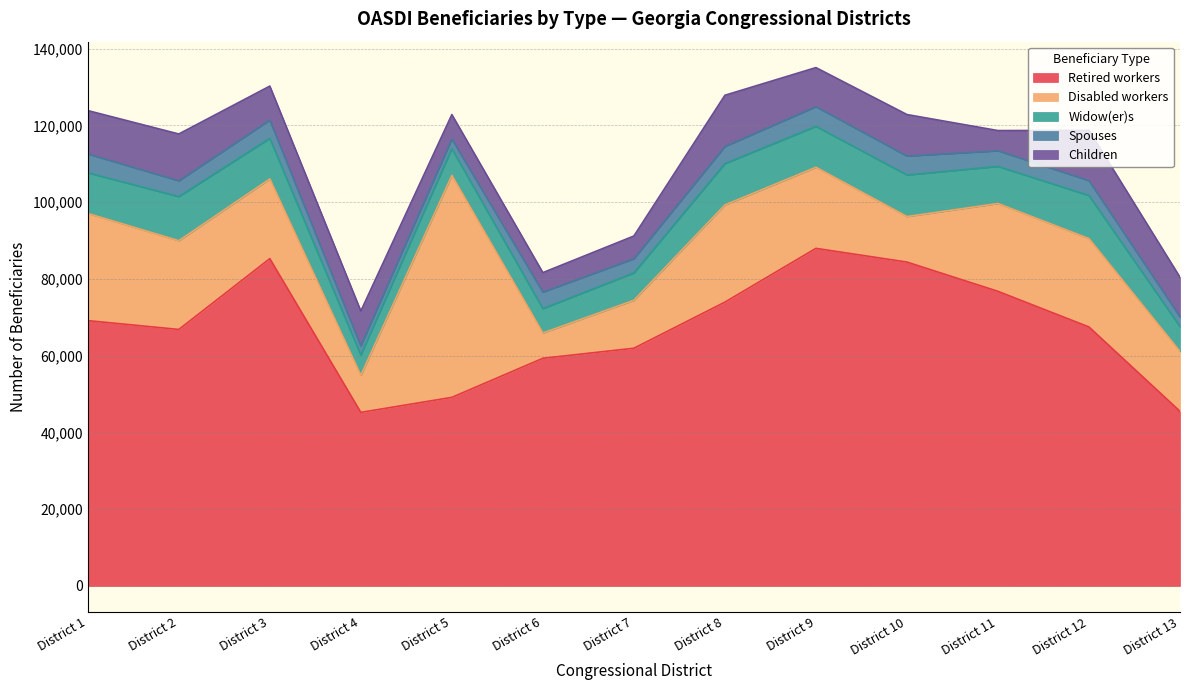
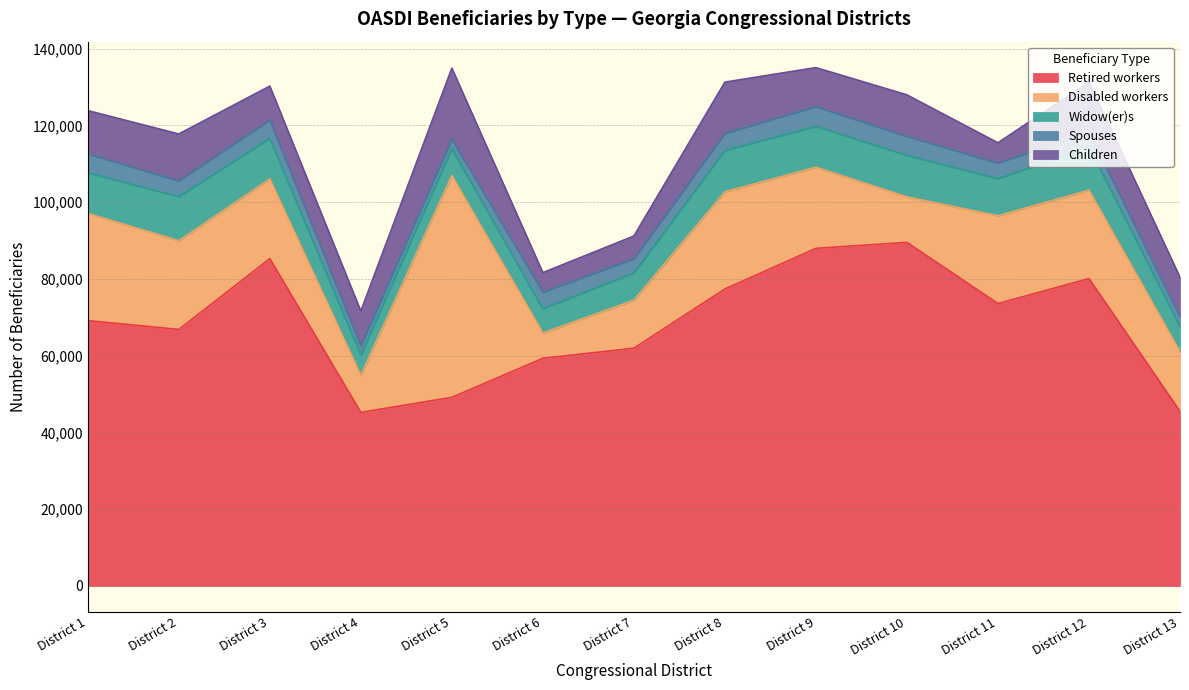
  {
    "Retired workers": {
      "District 1": "69,000",
      "District 2": "67,000",
      "District 3": "85,000",
      "District 4": "45,000",
      "District 5": "49,000",
      "District 6": "59,000",
      "District 7": "62,000",
-     "District 8": "74,000",
+     "District 8": "77,000",
      "District 9": "88,000",
-     "District 10": "84,000",
-     "District 11": "77,000",
-     "District 12": "67,000",
+     "District 10": "90,000",
+     "District 11": "74,000",
+     "District 12": "80,000",
      "District 13": "46,000"
    },
    "Disabled workers": {
      "District 1": "28,000",
      "District 2": "23,000",
      "District 3": "21,000",
      "District 4": "10,000",
      "District 5": "58,000",
      "District 6": "7,000",
      "District 7": "12,000",
      "District 8": "25,000",
      "District 9": "21,000",
      "District 10": "12,000",
      "District 11": "23,000",
      "District 12": "23,000",
      "District 13": "16,000"
    },
    "Children": {
      "District 1": "11,000",
      "District 2": "12,000",
      "District 3": "9,000",
      "District 4": "9,000",
-     "District 5": "6,000",
+     "District 5": "18,000",
      "District 6": "5,000",
      "District 7": "6,000",
      "District 8": "13,000",
      "District 9": "10,000",
      "District 10": "11,000",
      "District 11": "5,000",
      "District 13": "10,000"
    }
  }
